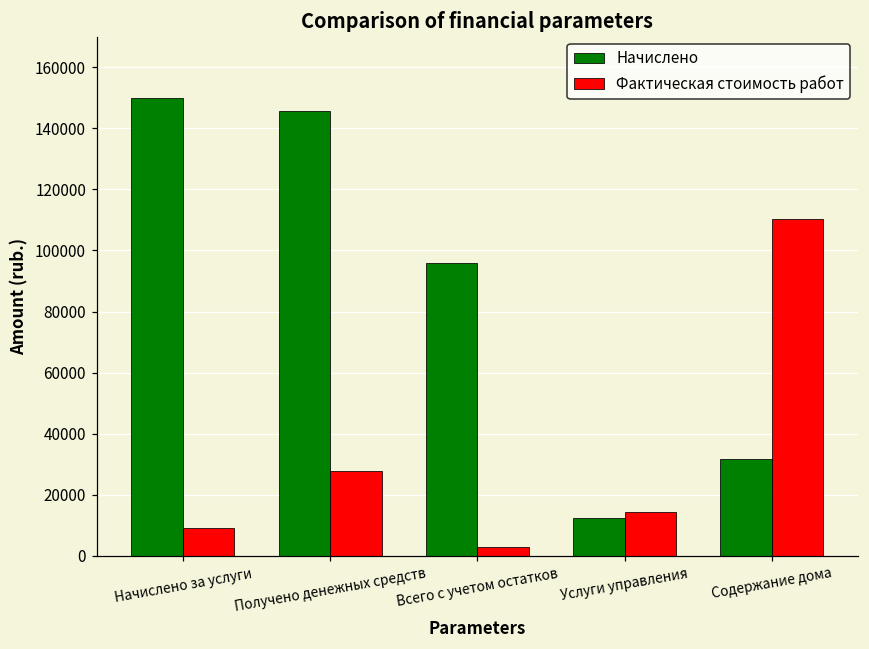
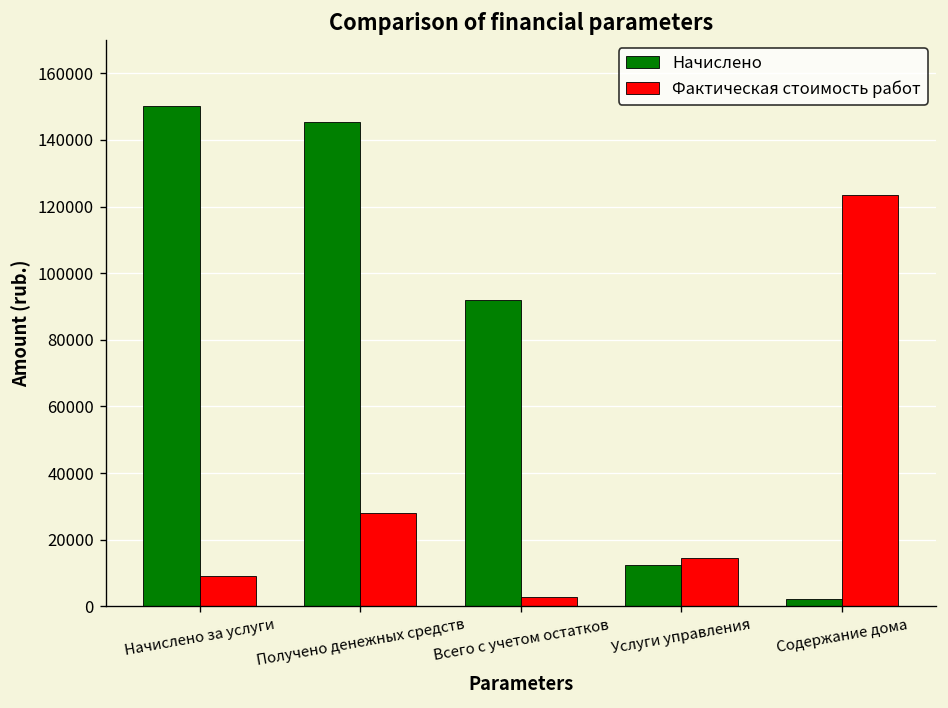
  {
    "Начислено": {
      "Начислено за услуги": 150000,
      "Получено денежных средств": 146000,
-     "Всего с учетом остатков": 96000,
+     "Всего с учетом остатков": 92000,
      "Услуги управления": 12000,
-     "Содержание дома": 32000
+     "Содержание дома": 2000
    },
    "Фактическая стоимость работ": {
      "Начислено за услуги": 9000,
      "Получено денежных средств": 28000,
      "Всего с учетом остатков": 3000,
      "Услуги управления": 14000,
-     "Содержание дома": 110000
+     "Содержание дома": 124000
    }
  }
